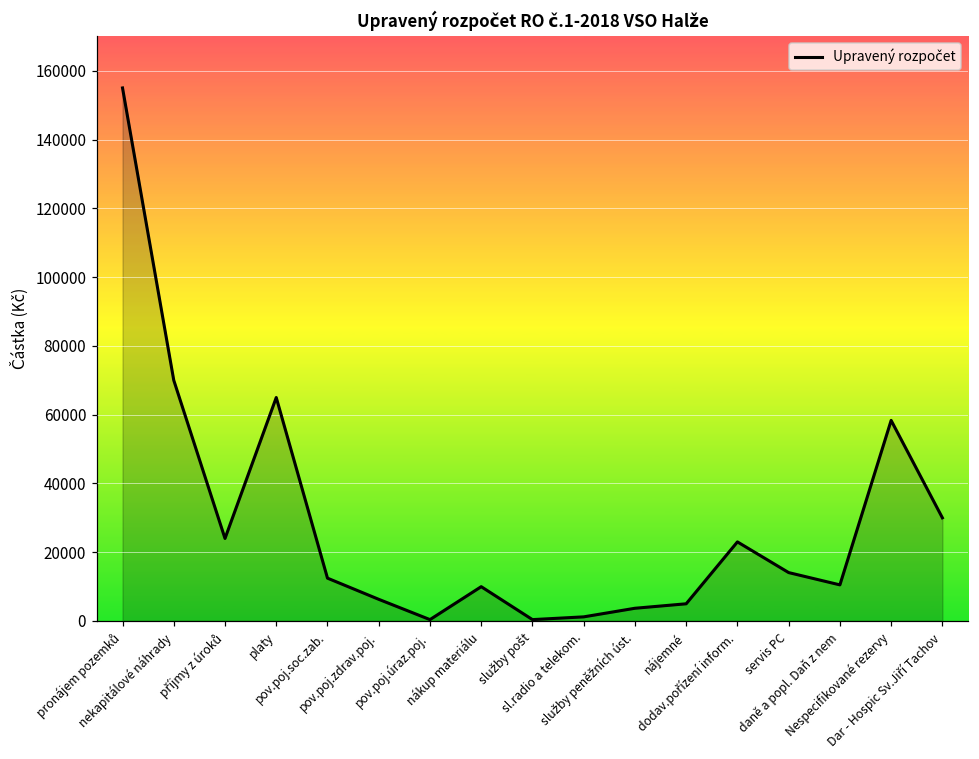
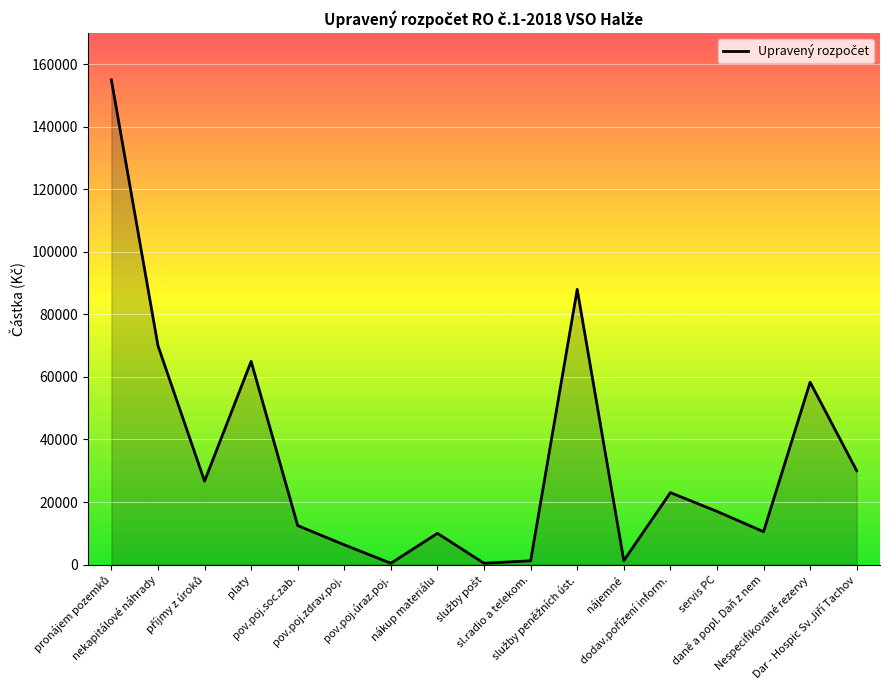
  {
    "pronájem pozemků": 155000,
    "nekapitálové náhrady": 70000,
-   "příjmy z úroků": 24000,
+   "příjmy z úroků": 27000,
    "platy": 65000,
    "pov.poj.soc.zab.": 12000,
    "pov.poj.zdrav.poj.": 6000,
    "pov.poj.úraz.poj.": 0,
    "nákup materiálu": 10000,
    "služby pošt": 0,
    "sl.radio a telekom.": 1000,
-   "služby peněžních úst.": 4000,
-   "nájemné": 5000,
+   "služby peněžních úst.": 88000,
+   "nájemné": 1000,
    "dodav.pořízení inform.": 23000,
-   "servis PC": 14000,
+   "servis PC": 17000,
    "daně a popl. Daň z nem": 11000,
    "Nespecifikované rezervy": 58000,
    "Dar - Hospic Sv.Jiří Tachov": 30000
  }
